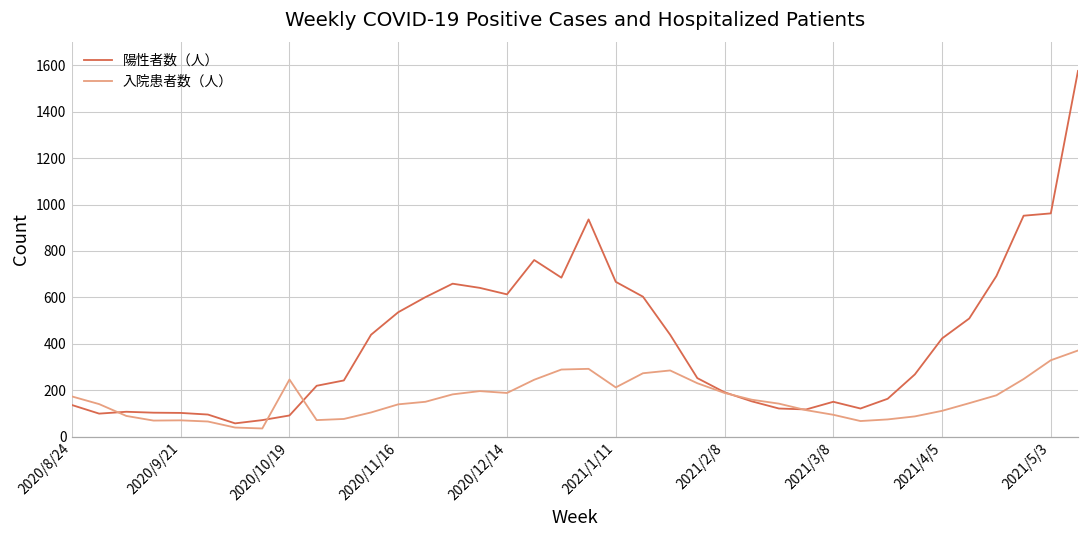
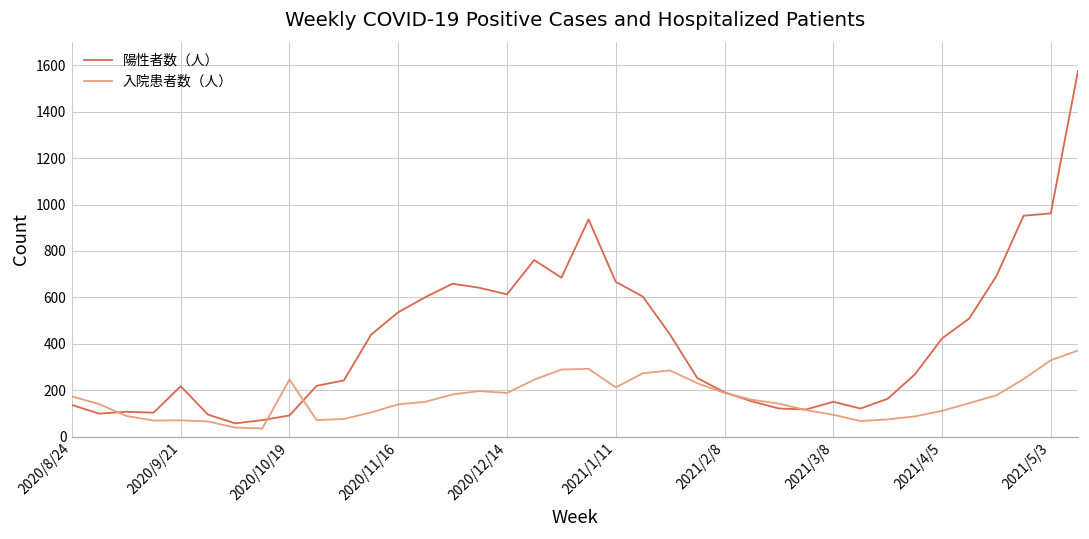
  {
    "陽性者数（人）": {
      "2020/8/24": 140,
-     "2020/9/21": 100,
+     "2020/9/21": 220,
      "2020/10/19": 90,
      "2020/11/16": 540,
      "2020/12/14": 610,
      "2021/1/11": 670,
      "2021/3/8": 150,
      "2021/4/5": 420,
      "2021/5/3": 960
    },
    "入院患者数（人）": {
      "2020/8/24": 170,
      "2020/9/21": 70,
      "2020/10/19": 250,
      "2020/11/16": 140,
      "2020/12/14": 190,
      "2021/1/11": 210,
      "2021/3/8": 90,
      "2021/4/5": 110,
      "2021/5/3": 330
    }
  }
